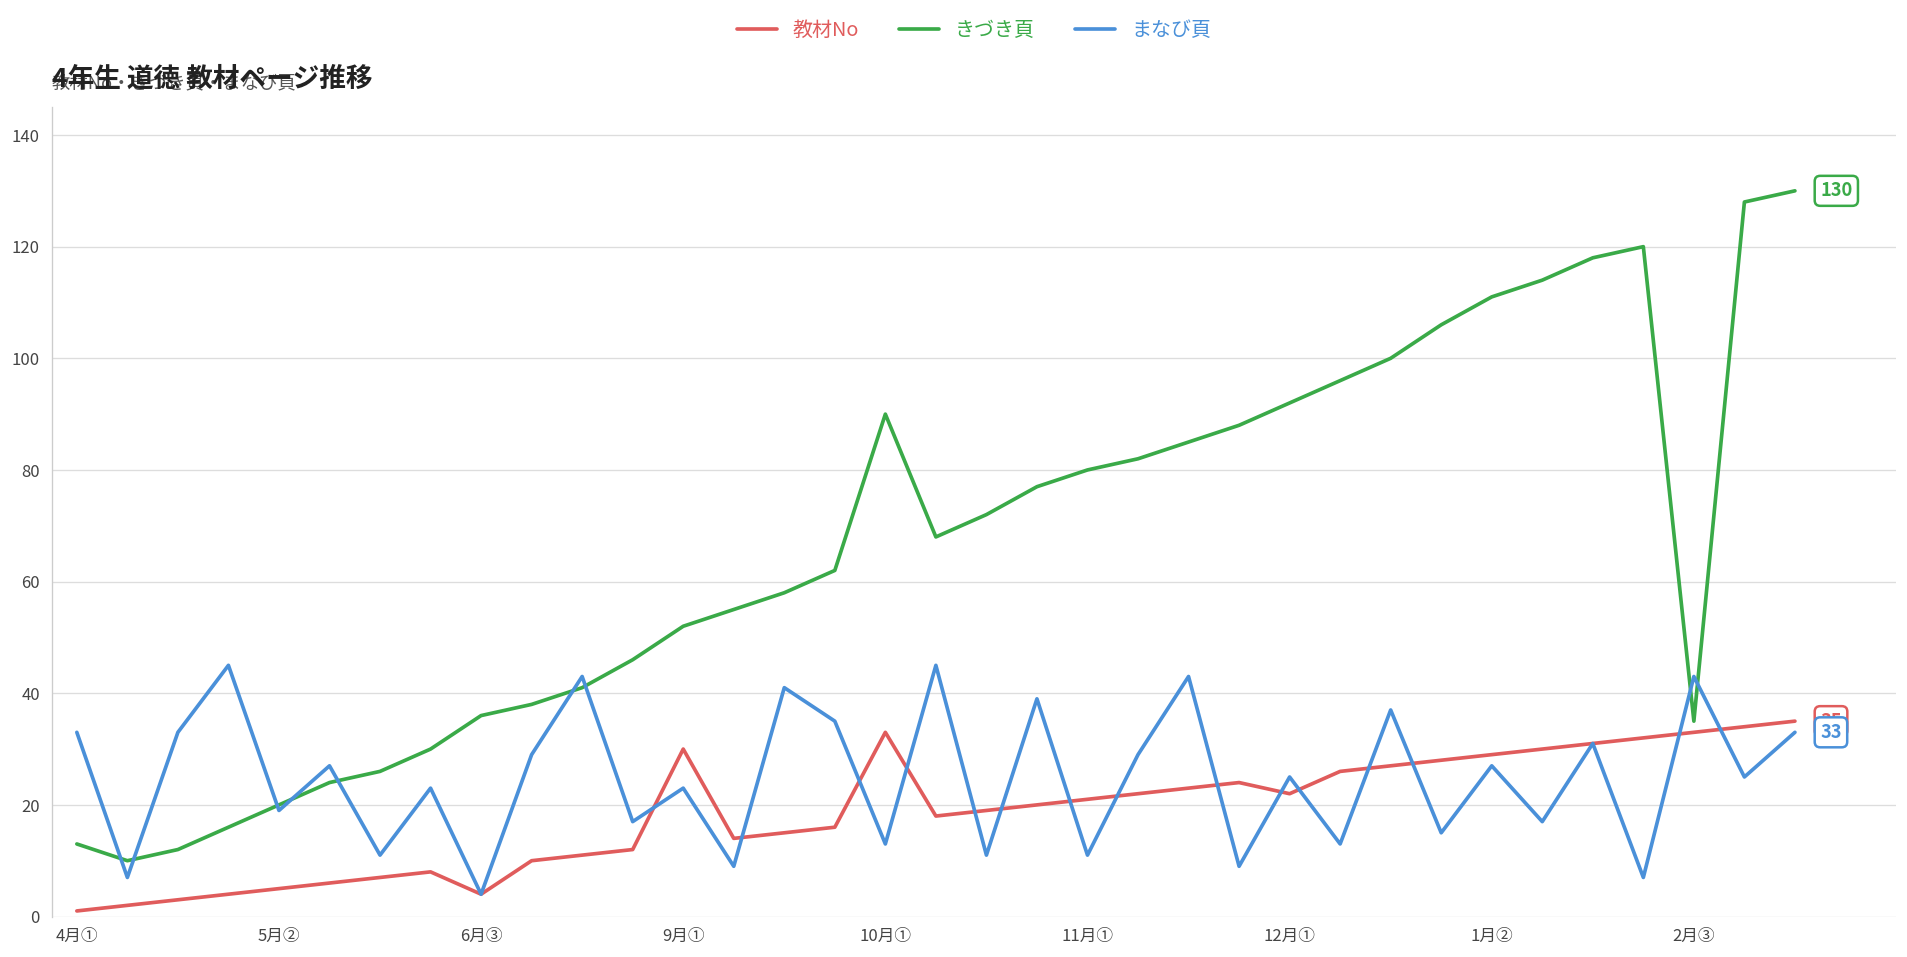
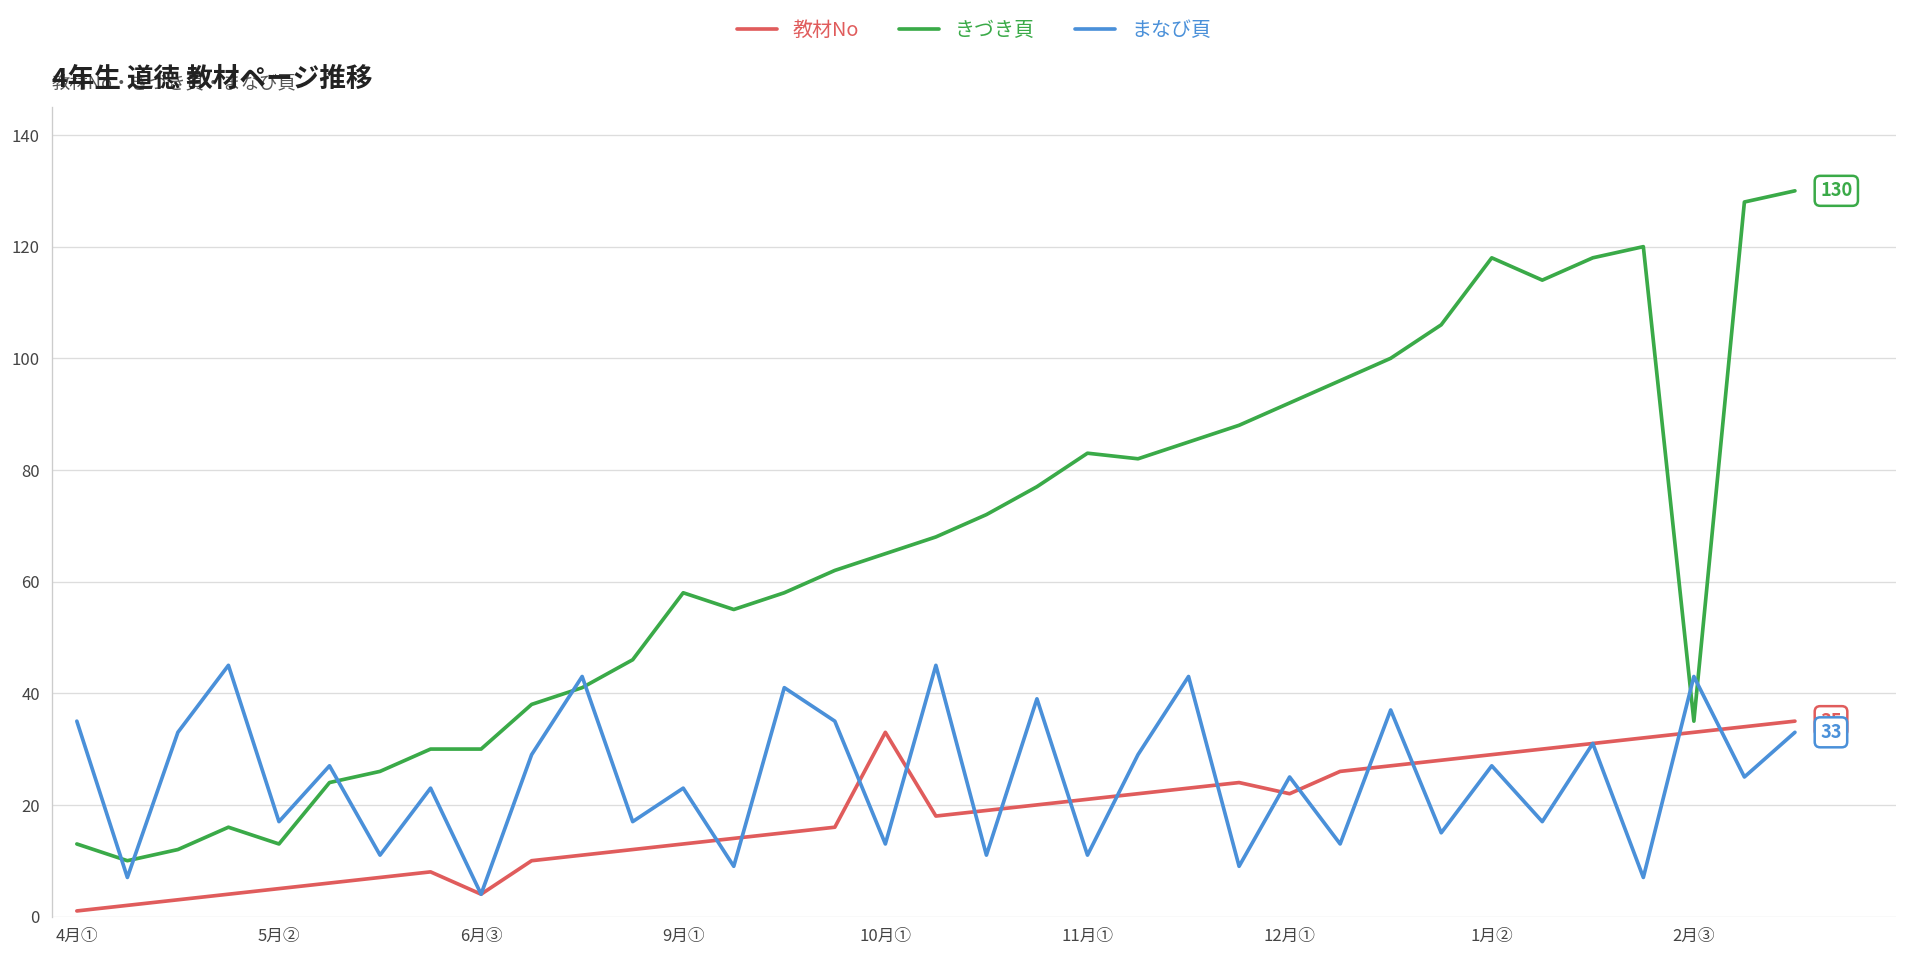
  {
    "教材No": {
      "4月①": 1,
      "5月②": 5,
-     "9月①": 30,
+     "9月①": 13,
      "10月①": 33,
      "11月①": 21,
      "12月①": 22,
      "1月②": 29,
      "2月③": 33
    },
    "きづき頁": {
      "4月①": 13,
-     "5月②": 20,
-     "6月③": 36,
-     "9月①": 52,
-     "10月①": 90,
-     "11月①": 80,
+     "5月②": 13,
+     "6月③": 30,
+     "9月①": 58,
+     "10月①": 65,
+     "11月①": 83,
      "12月①": 92,
-     "1月②": 111,
+     "1月②": 118,
      "2月③": 35
    },
    "まなび頁": {
-     "4月①": 33,
-     "5月②": 19,
+     "4月①": 35,
+     "5月②": 17,
      "9月①": 23,
      "10月①": 13,
      "11月①": 11,
      "12月①": 25,
      "1月②": 27,
      "2月③": 43
    }
  }
